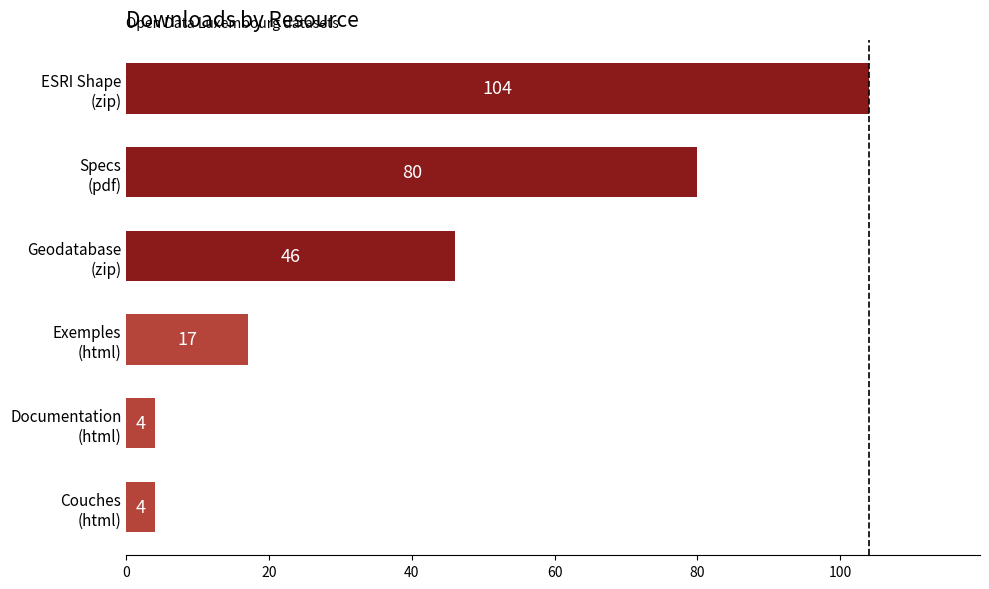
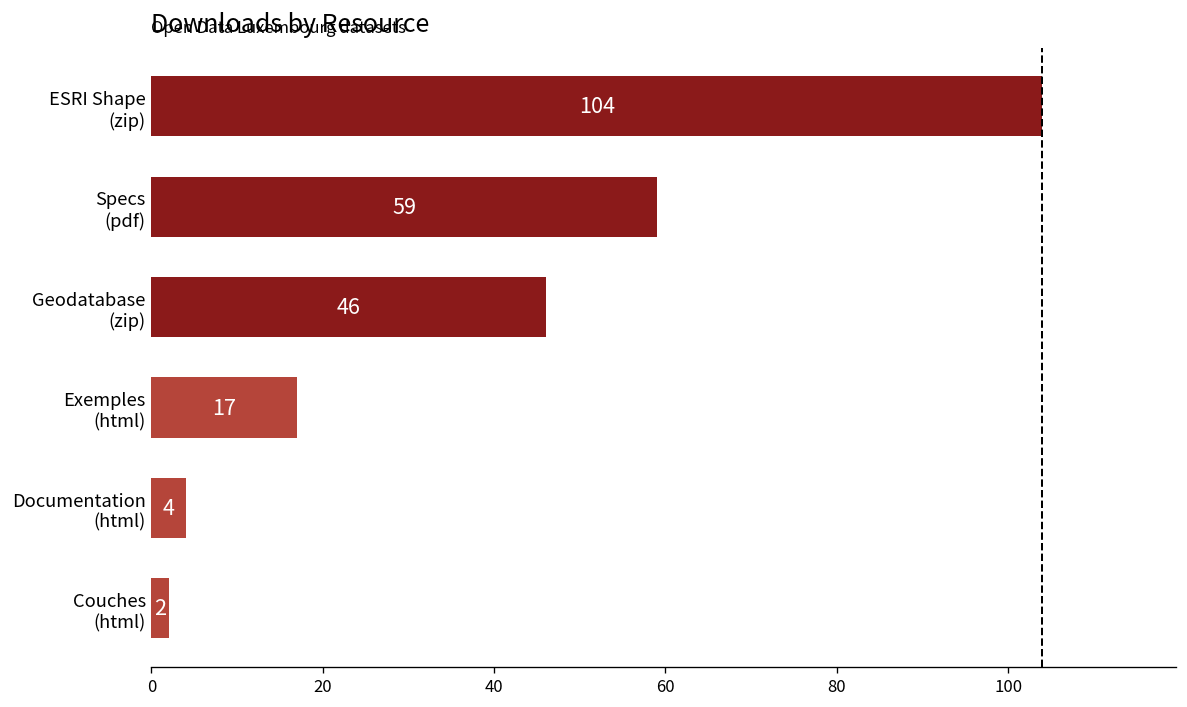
  {
    "ESRI Shape (zip)": 104,
-   "Specs (pdf)": 80,
+   "Specs (pdf)": 59,
    "Geodatabase (zip)": 46,
    "Exemples (html)": 17,
    "Documentation (html)": 4,
-   "Couches (html)": 4
+   "Couches (html)": 2
  }
